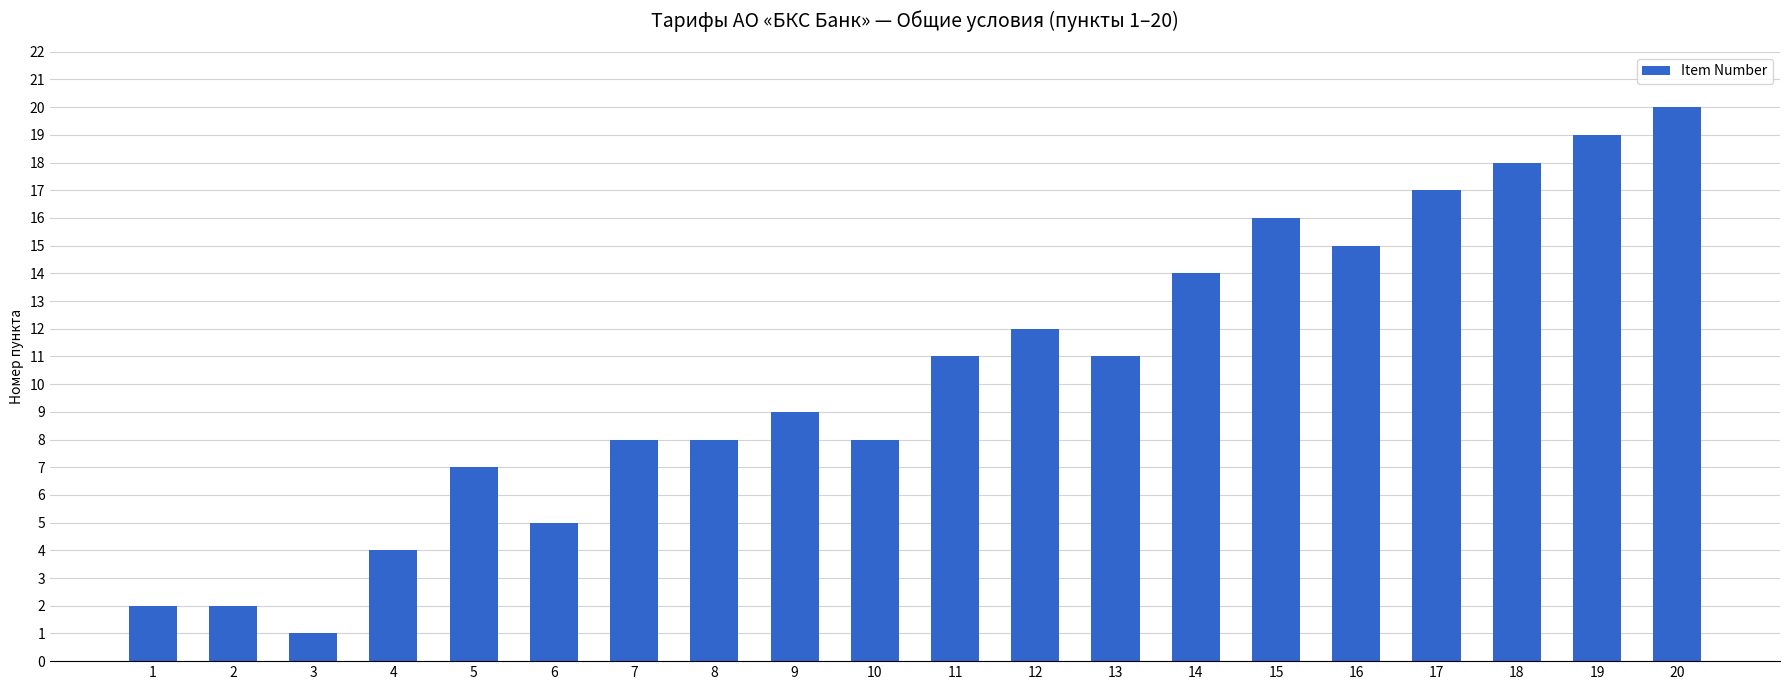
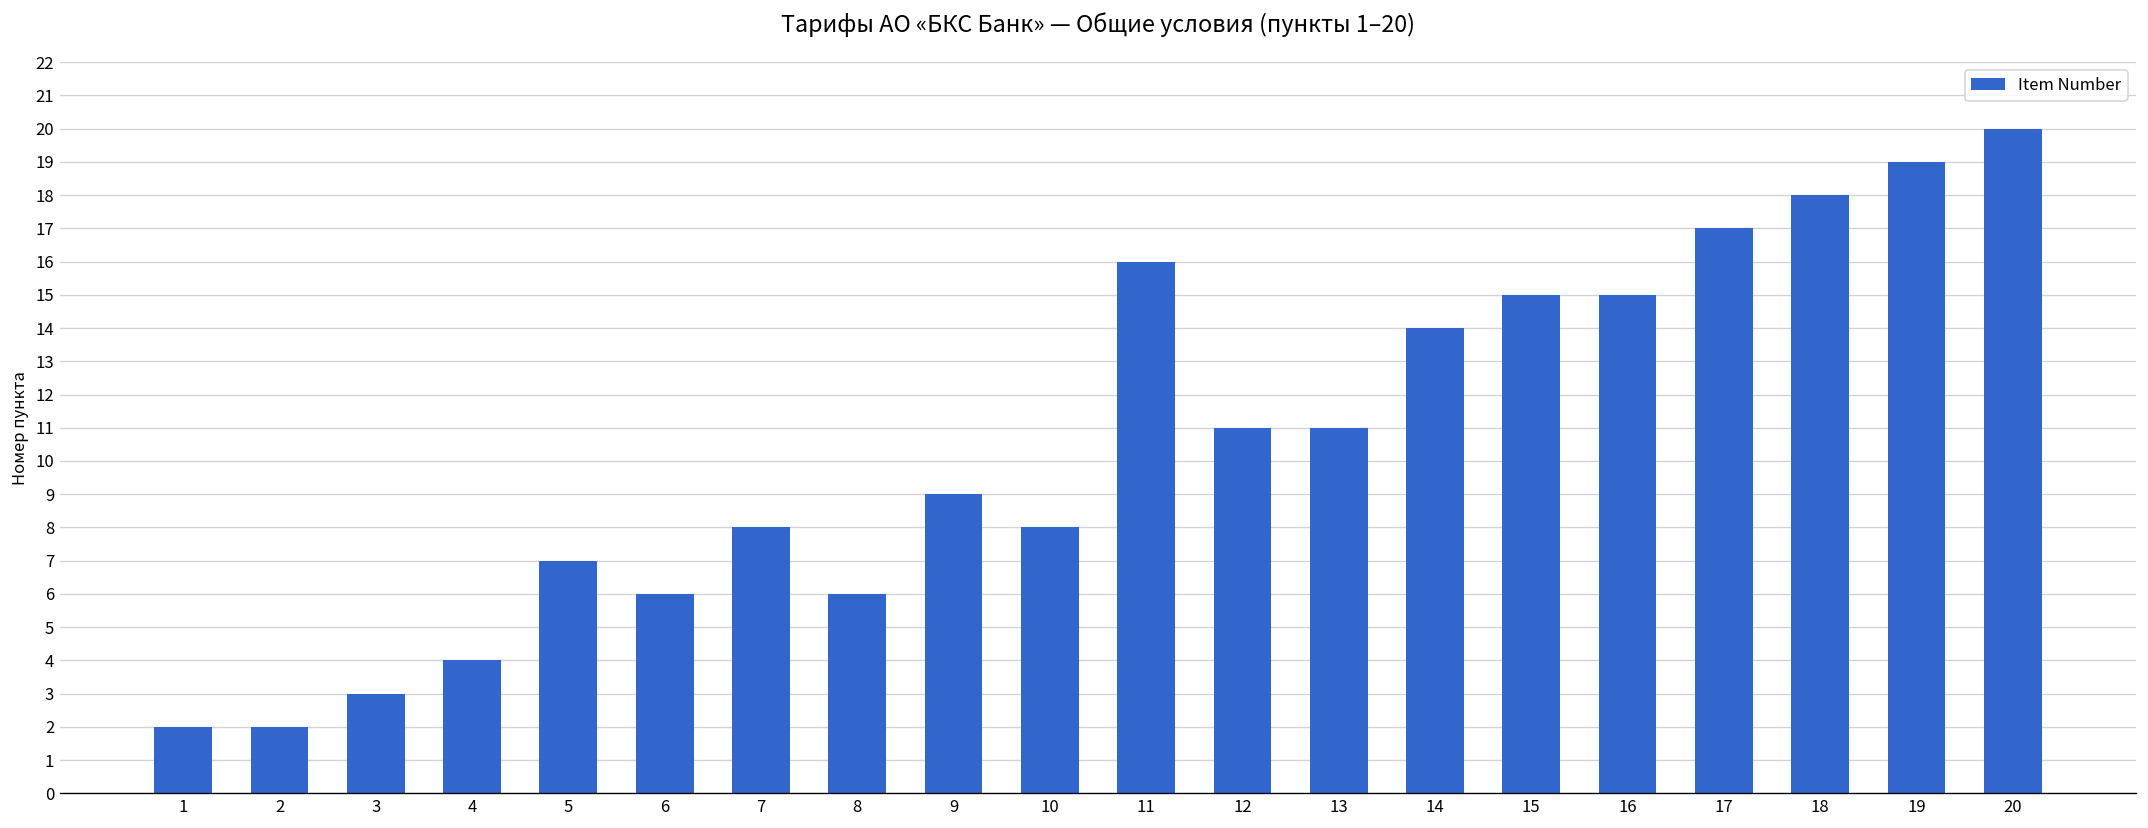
  {
    "1": 2,
    "2": 2,
-   "3": 1,
+   "3": 3,
    "4": 4,
    "5": 7,
-   "6": 5,
+   "6": 6,
    "7": 8,
-   "8": 8,
+   "8": 6,
    "9": 9,
    "10": 8,
-   "11": 11,
-   "12": 12,
+   "11": 16,
+   "12": 11,
    "13": 11,
    "14": 14,
-   "15": 16,
+   "15": 15,
    "16": 15,
    "17": 17,
    "18": 18,
    "19": 19,
    "20": 20
  }
